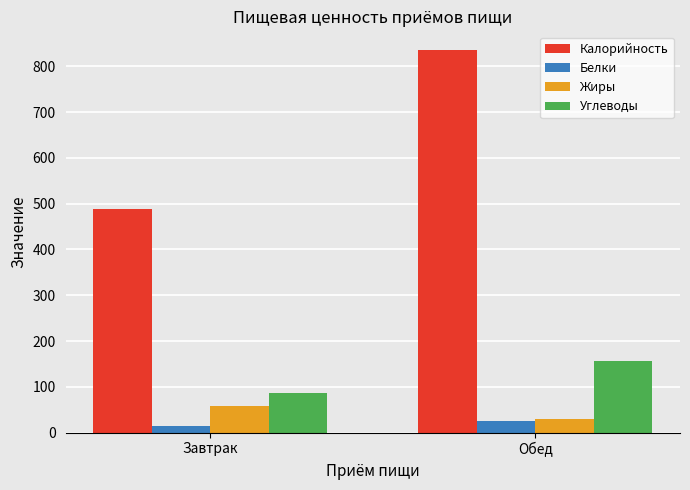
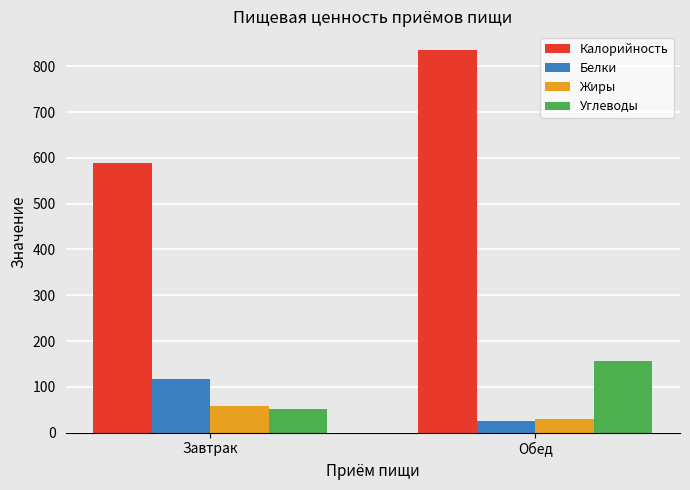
  {
    "Калорийность": {
-     "Завтрак": 490,
+     "Завтрак": 590,
      "Обед": 830
    },
    "Белки": {
-     "Завтрак": 10,
+     "Завтрак": 120,
      "Обед": 30
    },
    "Жиры": {
      "Завтрак": 60,
      "Обед": 30
    },
    "Углеводы": {
-     "Завтрак": 90,
+     "Завтрак": 50,
      "Обед": 160
    }
  }
